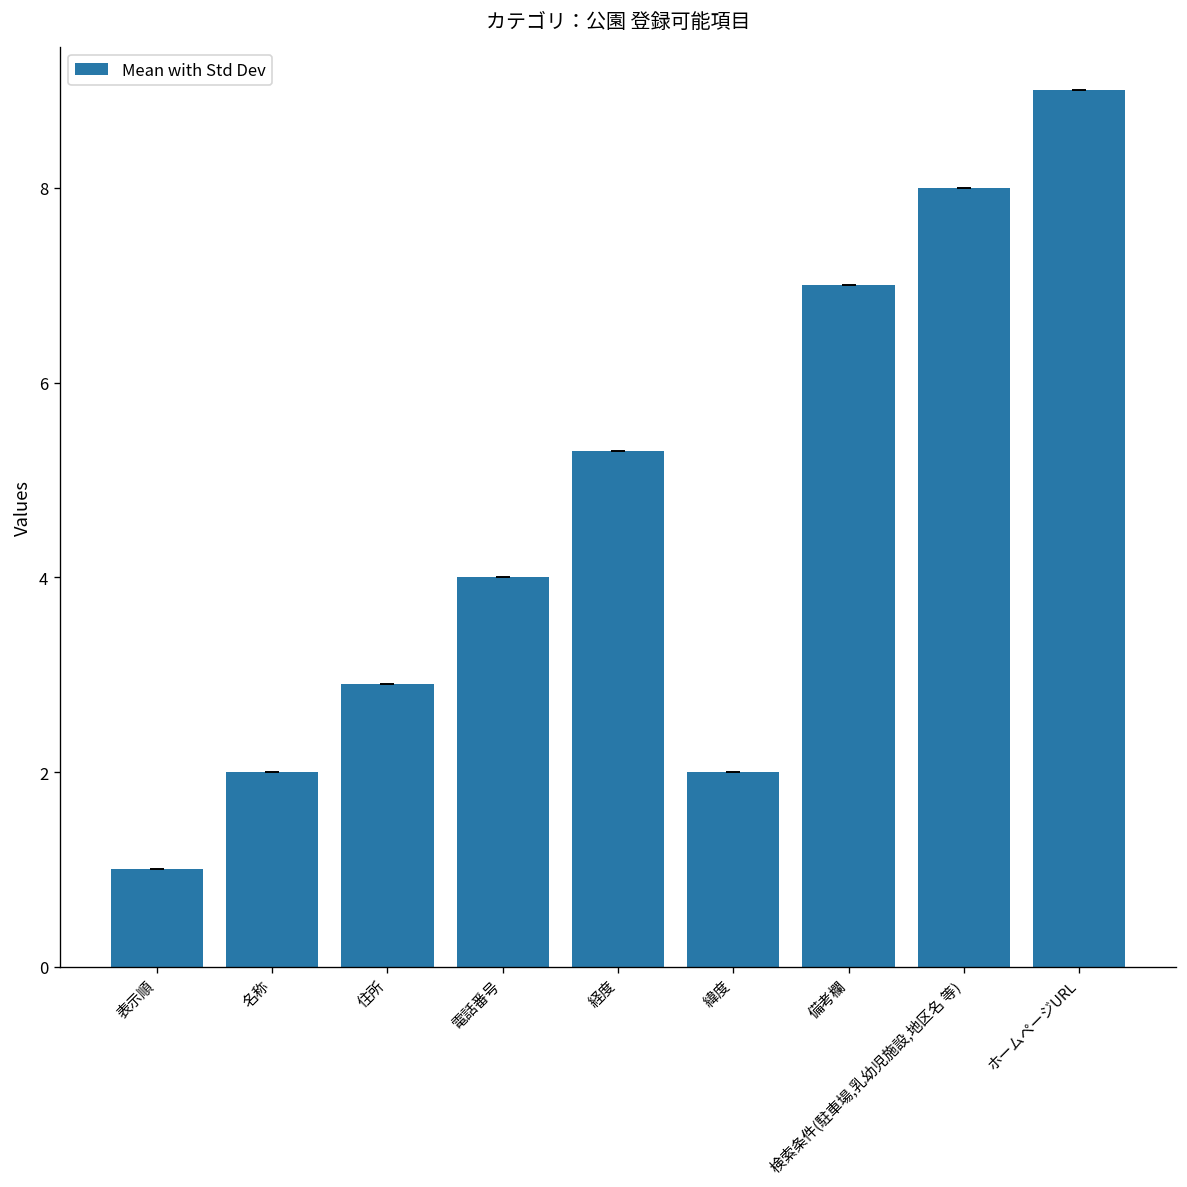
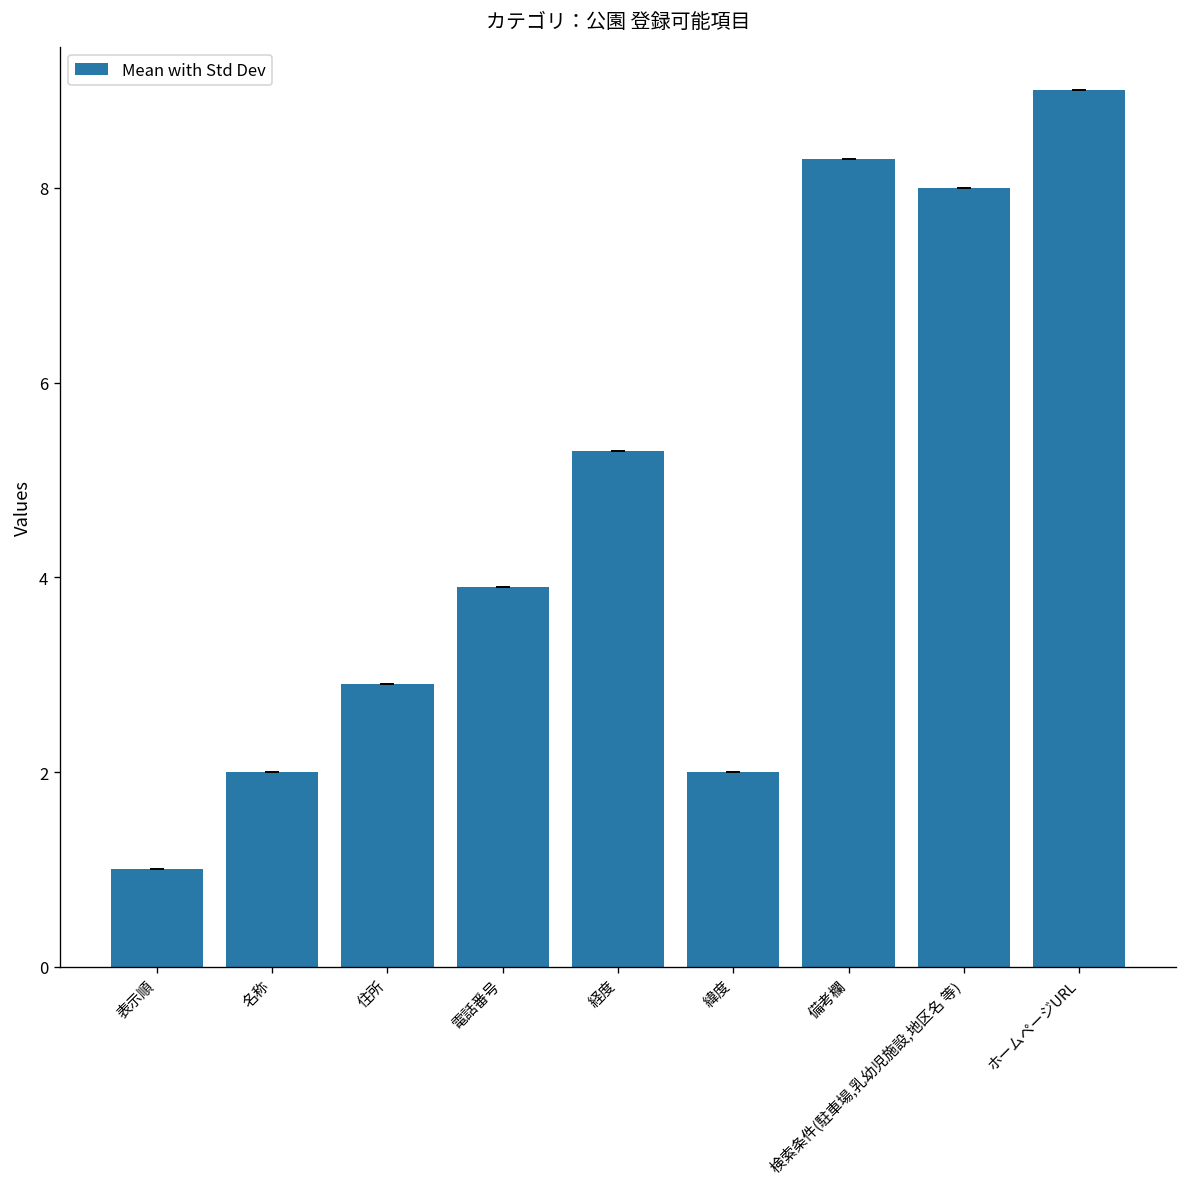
  {
    "表示順": 1.0,
    "名称": 2.0,
    "住所": 2.9,
-   "電話番号": 4.0,
+   "電話番号": 3.9,
    "経度": 5.3,
    "緯度": 2.0,
-   "備考欄": 7.0,
+   "備考欄": 8.3,
    "検索条件(駐車場,乳幼児施設,地区名 等)": 8.0,
    "ホームページURL": 9.0
  }
